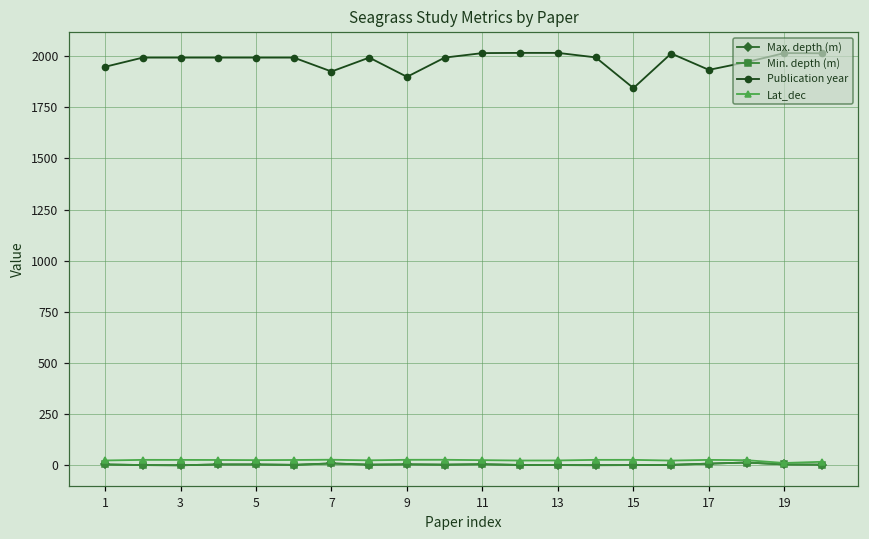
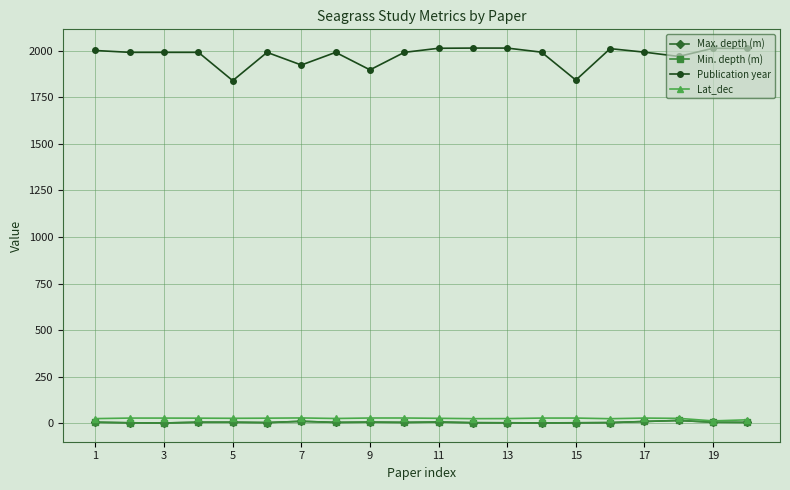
  {
    "Publication year": {
-     "1": 1950,
+     "1": 2000,
      "3": 1990,
-     "5": 1990,
+     "5": 1840,
      "7": 1920,
      "9": 1900,
      "11": 2010,
      "13": 2020,
      "15": 1840,
-     "17": 1930
+     "17": 1990
    }
  }
